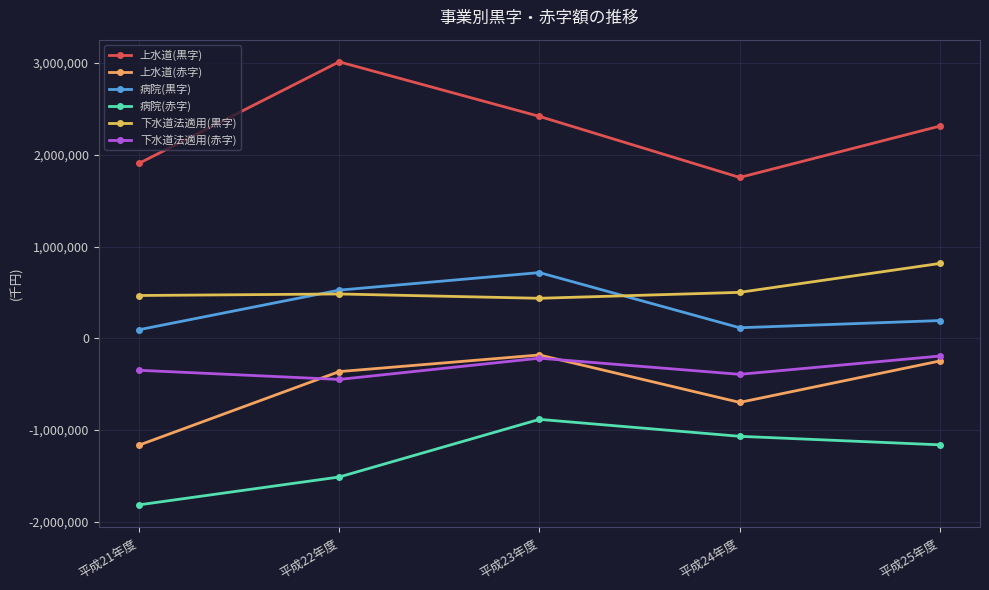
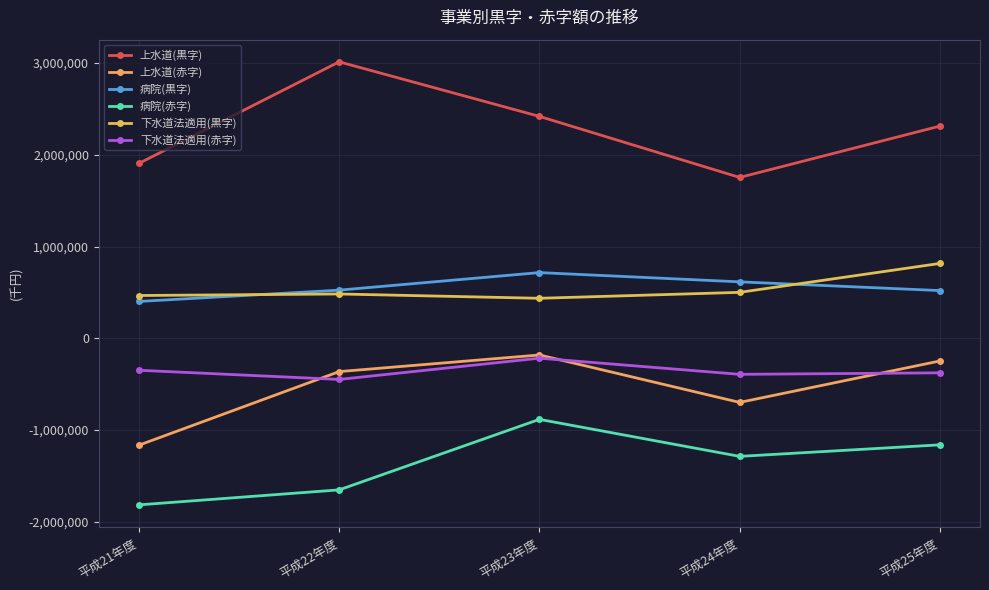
  {
    "上水道(黒字)": {
      "平成21年度": "1,900,000",
      "平成22年度": "3,000,000",
      "平成23年度": "2,400,000",
      "平成24年度": "1,800,000",
      "平成25年度": "2,300,000"
    },
    "病院(黒字)": {
-     "平成21年度": "100,000",
+     "平成21年度": "400,000",
      "平成22年度": "500,000",
      "平成23年度": "700,000",
-     "平成24年度": "100,000",
-     "平成25年度": "200,000"
+     "平成24年度": "600,000",
+     "平成25年度": "500,000"
    },
    "病院(赤字)": {
      "平成21年度": "-1,800,000",
-     "平成22年度": "-1,500,000",
+     "平成22年度": "-1,700,000",
      "平成23年度": "-900,000",
-     "平成24年度": "-1,100,000",
+     "平成24年度": "-1,300,000",
      "平成25年度": "-1,200,000"
    },
    "下水道法適用(赤字)": {
      "平成21年度": "-300,000",
      "平成22年度": "-400,000",
      "平成23年度": "-200,000",
      "平成24年度": "-400,000",
-     "平成25年度": "-200,000"
+     "平成25年度": "-400,000"
    }
  }
